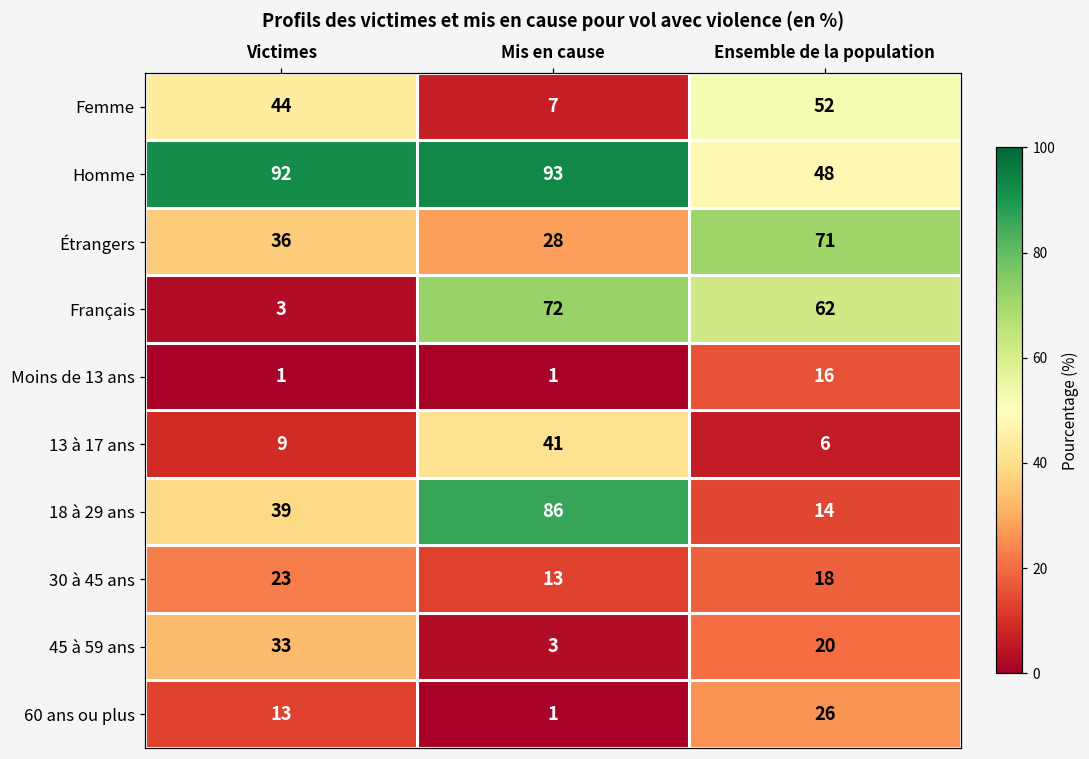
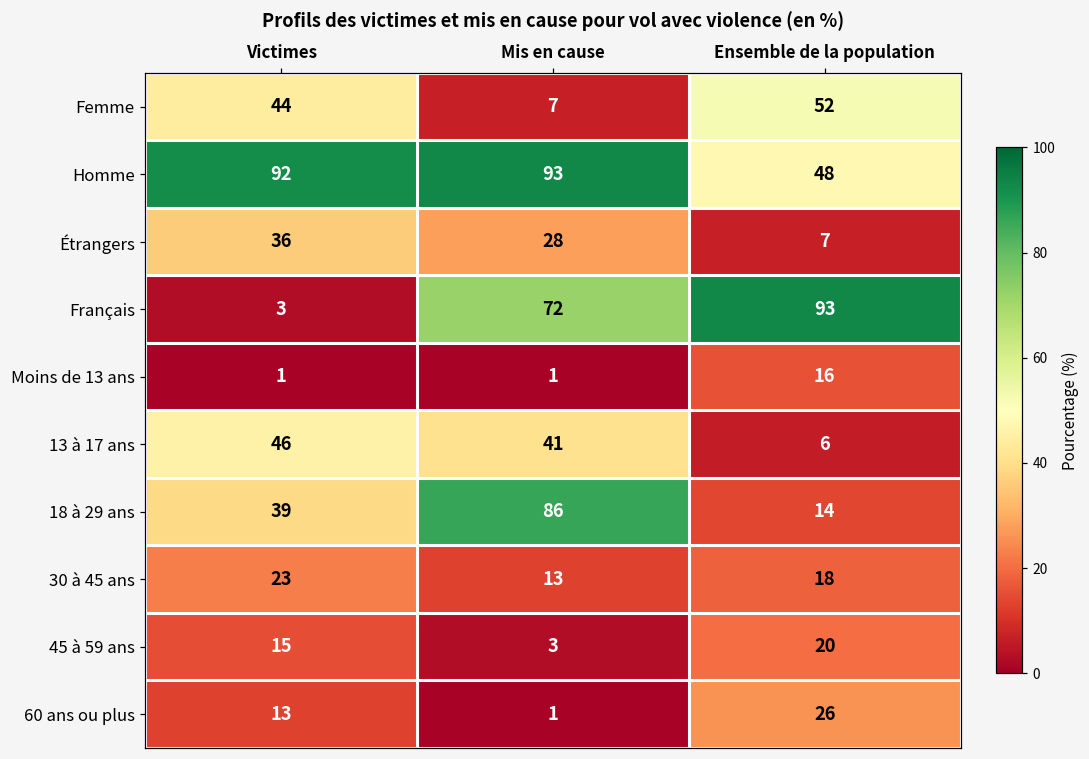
  {
    "Femme": {
      "Victimes": 44,
      "Mis en cause": 7,
      "Ensemble de la population": 52
    },
    "Homme": {
      "Victimes": 92,
      "Mis en cause": 93,
      "Ensemble de la population": 48
    },
    "Étrangers": {
      "Victimes": 36,
      "Mis en cause": 28,
-     "Ensemble de la population": 71
+     "Ensemble de la population": 7
    },
    "Français": {
      "Victimes": 3,
      "Mis en cause": 72,
-     "Ensemble de la population": 62
+     "Ensemble de la population": 93
    },
    "Moins de 13 ans": {
      "Victimes": 1,
      "Mis en cause": 1,
      "Ensemble de la population": 16
    },
    "13 à 17 ans": {
-     "Victimes": 9,
+     "Victimes": 46,
      "Mis en cause": 41,
      "Ensemble de la population": 6
    },
    "18 à 29 ans": {
      "Victimes": 39,
      "Mis en cause": 86,
      "Ensemble de la population": 14
    },
    "30 à 45 ans": {
      "Victimes": 23,
      "Mis en cause": 13,
      "Ensemble de la population": 18
    },
    "45 à 59 ans": {
-     "Victimes": 33,
+     "Victimes": 15,
      "Mis en cause": 3,
      "Ensemble de la population": 20
    },
    "60 ans ou plus": {
      "Victimes": 13,
      "Mis en cause": 1,
      "Ensemble de la population": 26
    }
  }
